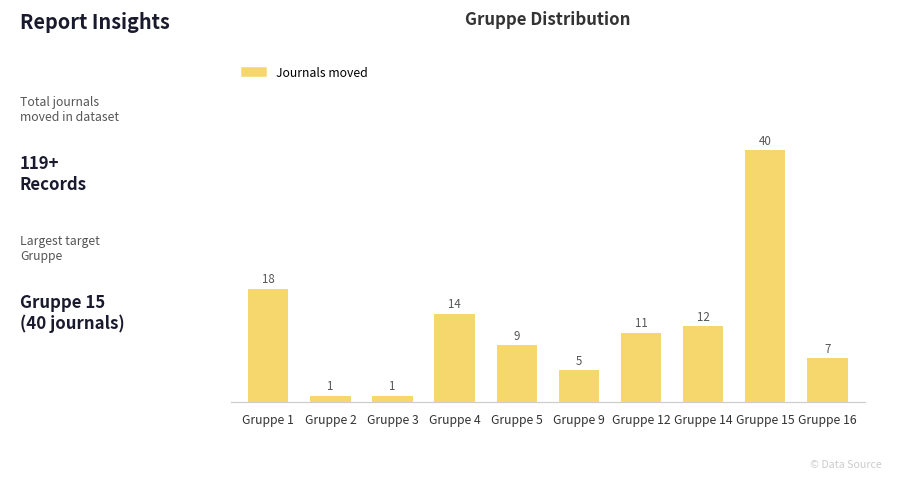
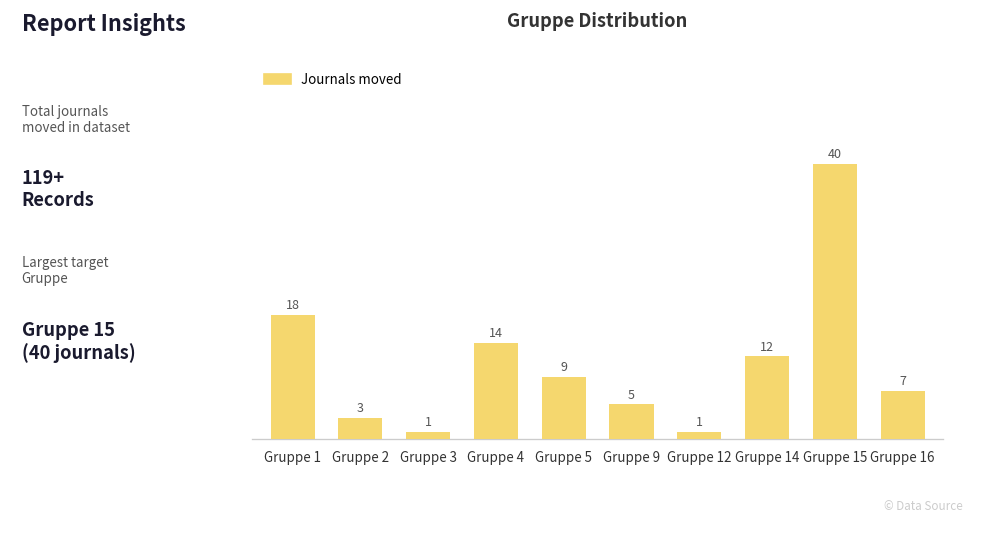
  {
    "Gruppe 1": 18,
-   "Gruppe 2": 1,
+   "Gruppe 2": 3,
    "Gruppe 3": 1,
    "Gruppe 4": 14,
    "Gruppe 5": 9,
    "Gruppe 9": 5,
-   "Gruppe 12": 11,
+   "Gruppe 12": 1,
    "Gruppe 14": 12,
    "Gruppe 15": 40,
    "Gruppe 16": 7
  }
